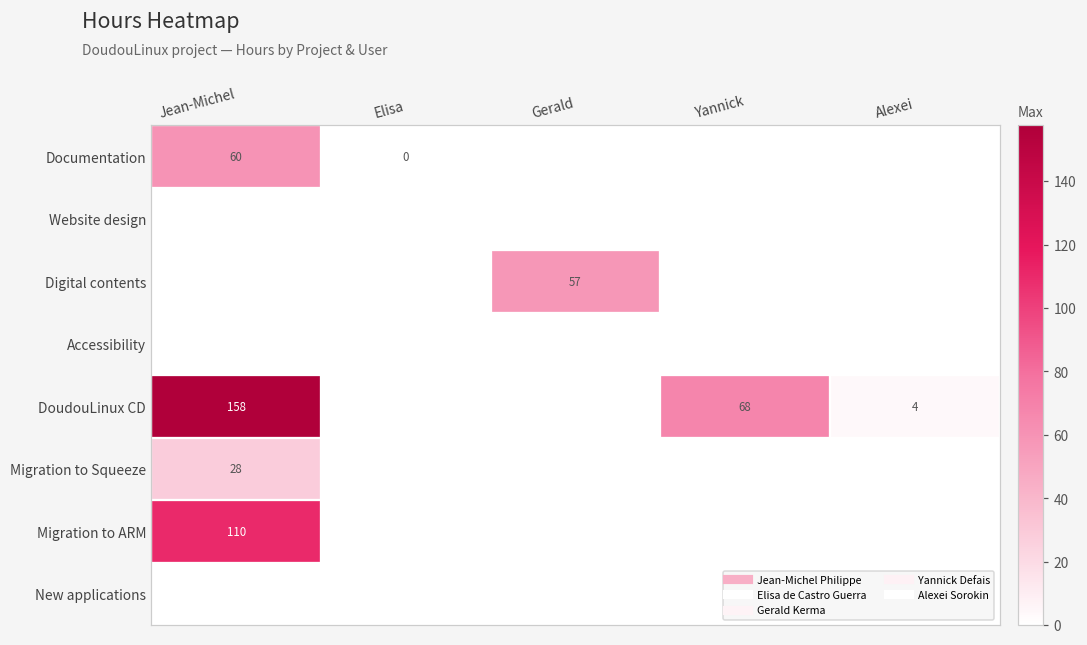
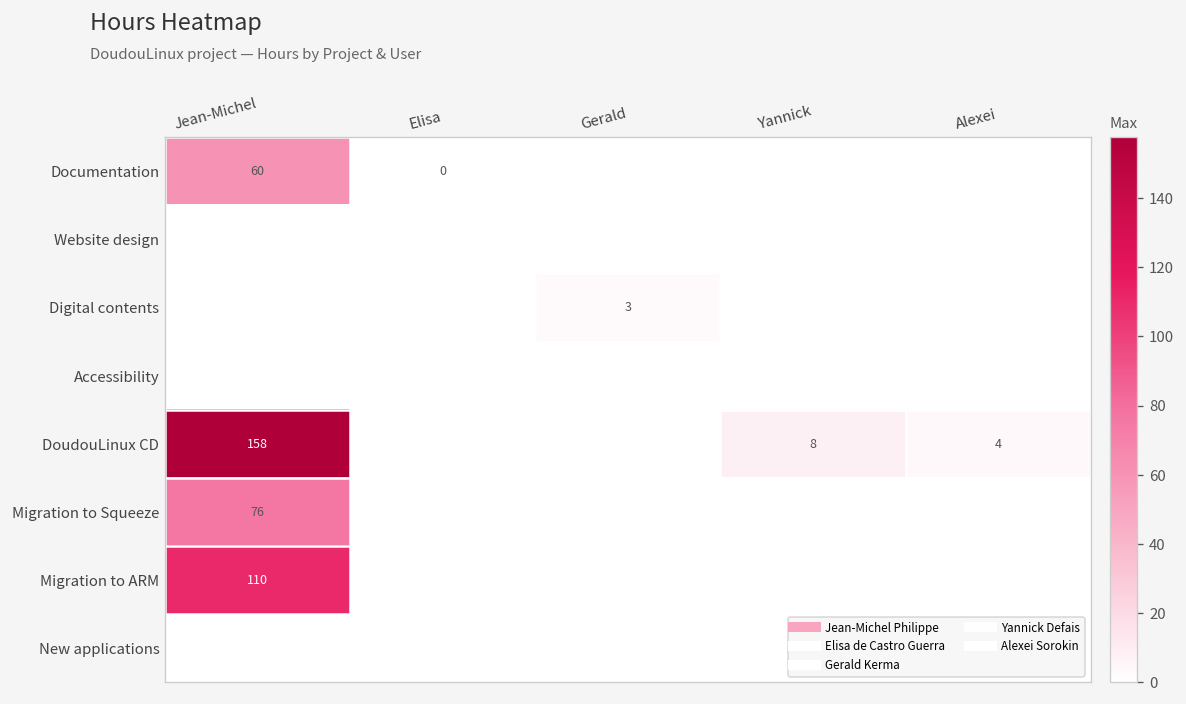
  {
    "Documentation": {
      "Jean-Michel": 60,
      "Elisa": 0
    },
    "Digital contents": {
-     "Gerald": 57
+     "Gerald": 3
    },
    "DoudouLinux CD": {
      "Jean-Michel": 158,
-     "Yannick": 68,
+     "Yannick": 8,
      "Alexei": 4
    },
    "Migration to Squeeze": {
-     "Jean-Michel": 28
+     "Jean-Michel": 76
    },
    "Migration to ARM": {
      "Jean-Michel": 110
    }
  }
